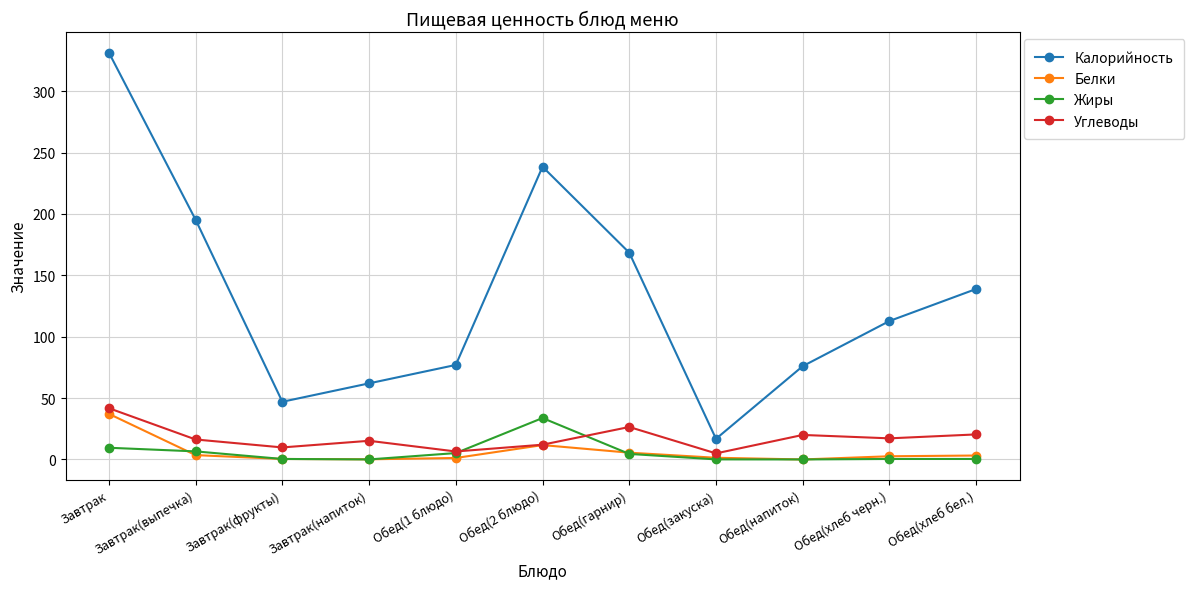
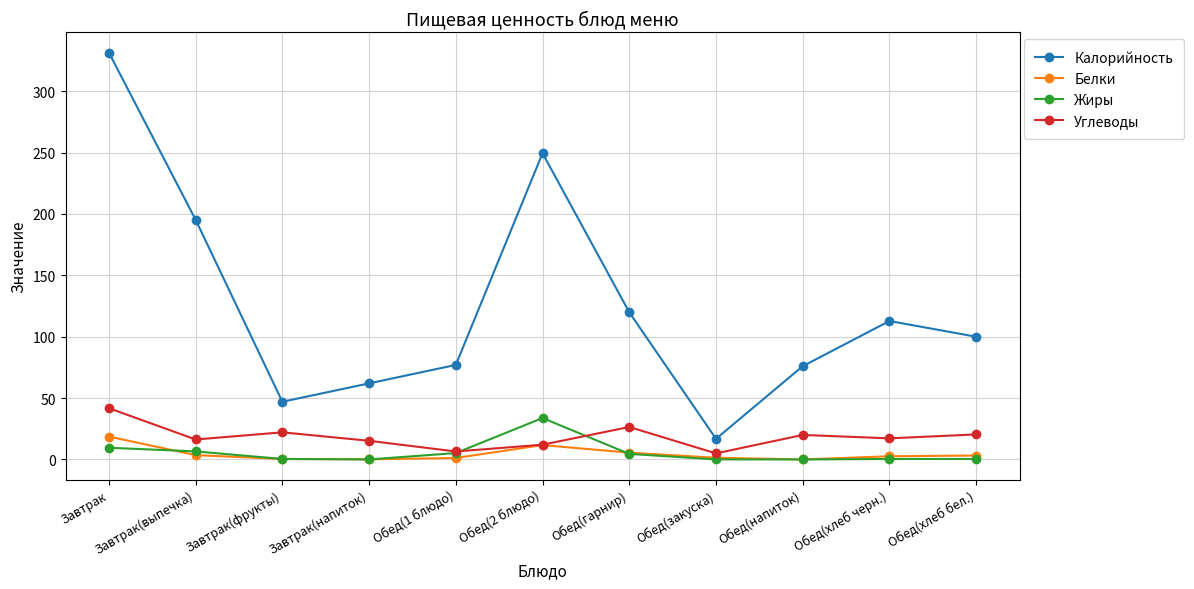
  {
    "Калорийность": {
      "Завтрак": 332,
      "Завтрак(выпечка)": 195,
      "Завтрак(фрукты)": 47,
      "Завтрак(напиток)": 62,
      "Обед(1 блюдо)": 77,
-     "Обед(2 блюдо)": 239,
-     "Обед(гарнир)": 168,
+     "Обед(2 блюдо)": 250,
+     "Обед(гарнир)": 120,
      "Обед(закуска)": 17,
      "Обед(напиток)": 76,
      "Обед(хлеб черн.)": 113,
-     "Обед(хлеб бел.)": 139
+     "Обед(хлеб бел.)": 100
    },
    "Белки": {
-     "Завтрак": 37,
+     "Завтрак": 19,
      "Завтрак(выпечка)": 4,
      "Обед(1 блюдо)": 1,
      "Обед(хлеб черн.)": 3,
      "Обед(хлеб бел.)": 3
    },
    "Жиры": {
      "Завтрак": 10,
      "Завтрак(выпечка)": 7,
      "Обед(2 блюдо)": 34,
      "Обед(хлеб черн.)": 0,
      "Обед(хлеб бел.)": 0
    },
    "Углеводы": {
      "Завтрак": 42,
      "Завтрак(выпечка)": 16,
-     "Завтрак(фрукты)": 10,
+     "Завтрак(фрукты)": 22,
      "Завтрак(напиток)": 15,
      "Обед(гарнир)": 26,
      "Обед(закуска)": 5,
      "Обед(напиток)": 20,
      "Обед(хлеб черн.)": 17,
      "Обед(хлеб бел.)": 20
    }
  }
